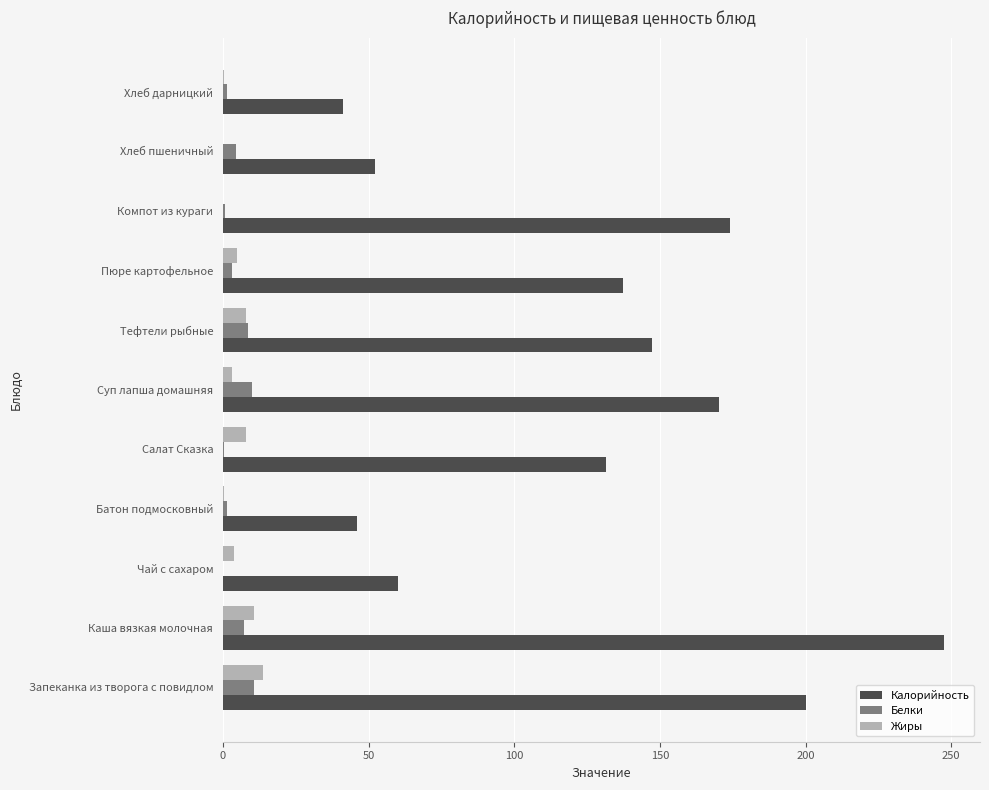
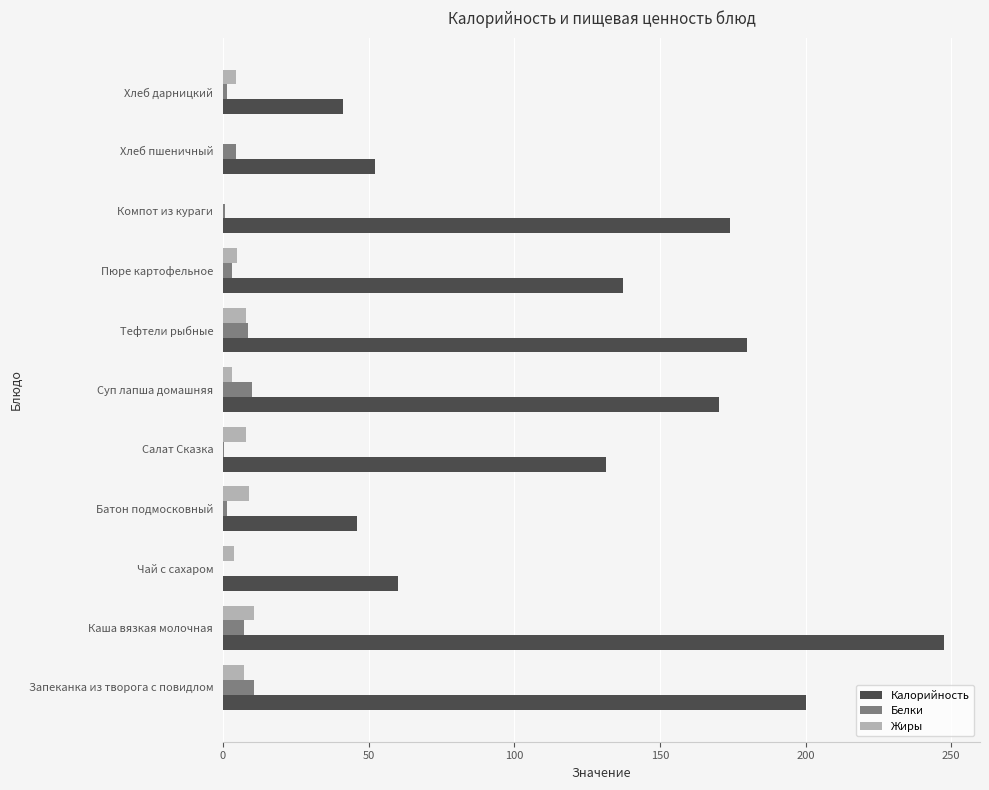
  {
    "Калорийность": {
      "Хлеб дарницкий": 41,
      "Хлеб пшеничный": 52,
      "Компот из кураги": 174,
      "Пюре картофельное": 137,
-     "Тефтели рыбные": 147,
+     "Тефтели рыбные": 180,
      "Суп лапша домашняя": 170,
      "Салат Сказка": 132,
      "Батон подмосковный": 46,
      "Чай с сахаром": 60,
      "Каша вязкая молочная": 248,
      "Запеканка из творога с повидлом": 200
    },
    "Белки": {
      "Хлеб дарницкий": 1,
      "Хлеб пшеничный": 4,
      "Пюре картофельное": 3,
      "Тефтели рыбные": 9,
      "Суп лапша домашняя": 10,
      "Батон подмосковный": 2,
      "Каша вязкая молочная": 7,
      "Запеканка из творога с повидлом": 11
    },
    "Жиры": {
-     "Хлеб дарницкий": 0,
+     "Хлеб дарницкий": 5,
      "Пюре картофельное": 5,
      "Тефтели рыбные": 8,
      "Суп лапша домашняя": 3,
      "Салат Сказка": 8,
-     "Батон подмосковный": 1,
+     "Батон подмосковный": 9,
      "Чай с сахаром": 4,
      "Каша вязкая молочная": 11,
-     "Запеканка из творога с повидлом": 14
+     "Запеканка из творога с повидлом": 7
    }
  }
